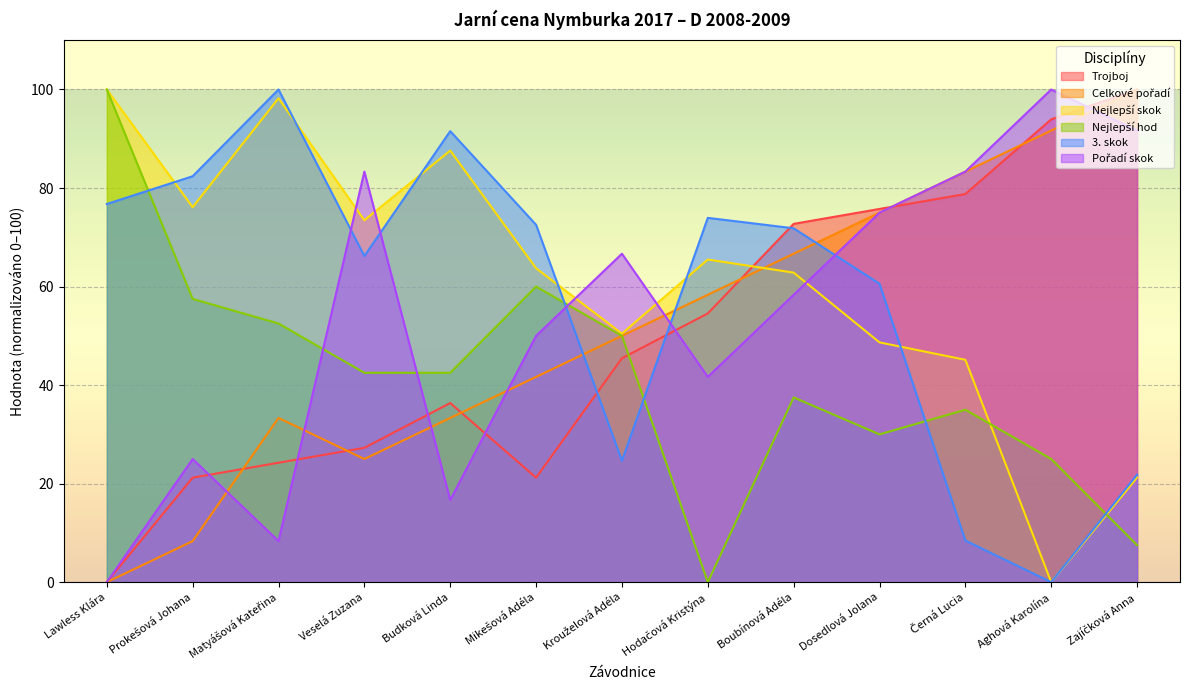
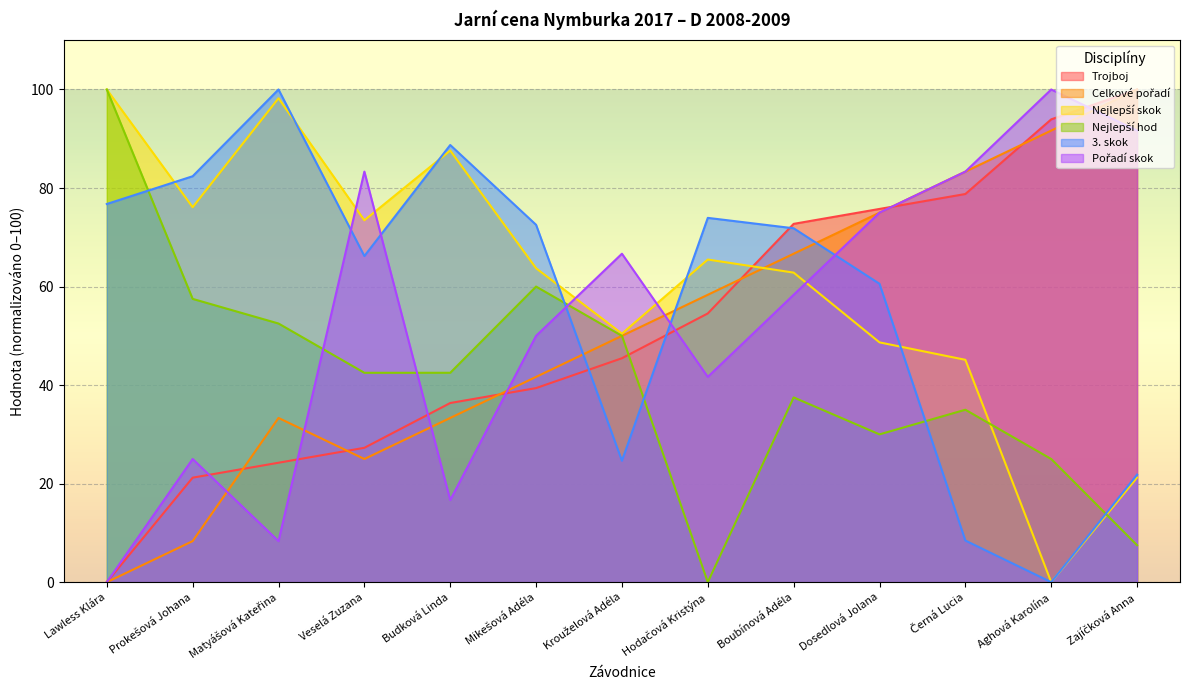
  {
    "Trojboj": {
      "Prokešová Johana": 21,
      "Matyášová Kateřina": 24,
      "Veselá Zuzana": 27,
      "Budková Linda": 36,
-     "Mikešová Adéla": 21,
+     "Mikešová Adéla": 39,
      "Krouželová Adéla": 45,
      "Hodačová Kristýna": 55,
      "Boubínová Adéla": 73,
      "Dosedlová Jolana": 76,
      "Černá Lucia": 79,
      "Aghová Karolína": 94
    },
    "Celkové pořadí": {
      "Prokešová Johana": 8,
      "Matyášová Kateřina": 33,
      "Veselá Zuzana": 25,
      "Budková Linda": 33,
      "Mikešová Adéla": 42,
      "Hodačová Kristýna": 58,
      "Boubínová Adéla": 67,
      "Aghová Karolína": 92
    },
    "Nejlepší skok": {
      "Prokešová Johana": 76,
      "Matyášová Kateřina": 98,
      "Veselá Zuzana": 73,
      "Budková Linda": 88,
      "Mikešová Adéla": 64,
      "Hodačová Kristýna": 65,
      "Boubínová Adéla": 63,
      "Dosedlová Jolana": 49,
      "Černá Lucia": 45,
      "Zajíčková Anna": 21
    },
    "Nejlepší hod": {
      "Prokešová Johana": 57,
      "Matyášová Kateřina": 53,
      "Veselá Zuzana": 43,
      "Budková Linda": 43,
      "Mikešová Adéla": 60,
      "Hodačová Kristýna": 0,
      "Boubínová Adéla": 38,
      "Dosedlová Jolana": 30,
      "Černá Lucia": 35,
      "Aghová Karolína": 25,
      "Zajíčková Anna": 8
    },
    "3. skok": {
      "Lawless Klára": 77,
      "Prokešová Johana": 82,
      "Matyášová Kateřina": 100,
      "Veselá Zuzana": 66,
-     "Budková Linda": 92,
+     "Budková Linda": 89,
      "Mikešová Adéla": 73,
      "Krouželová Adéla": 25,
      "Hodačová Kristýna": 74,
      "Boubínová Adéla": 72,
      "Dosedlová Jolana": 61,
      "Černá Lucia": 8,
      "Zajíčková Anna": 22
    },
    "Pořadí skok": {
      "Prokešová Johana": 25,
      "Matyášová Kateřina": 8,
      "Veselá Zuzana": 83,
      "Budková Linda": 17,
      "Mikešová Adéla": 50,
      "Krouželová Adéla": 67,
      "Hodačová Kristýna": 42,
      "Boubínová Adéla": 58,
      "Aghová Karolína": 100
    }
  }
